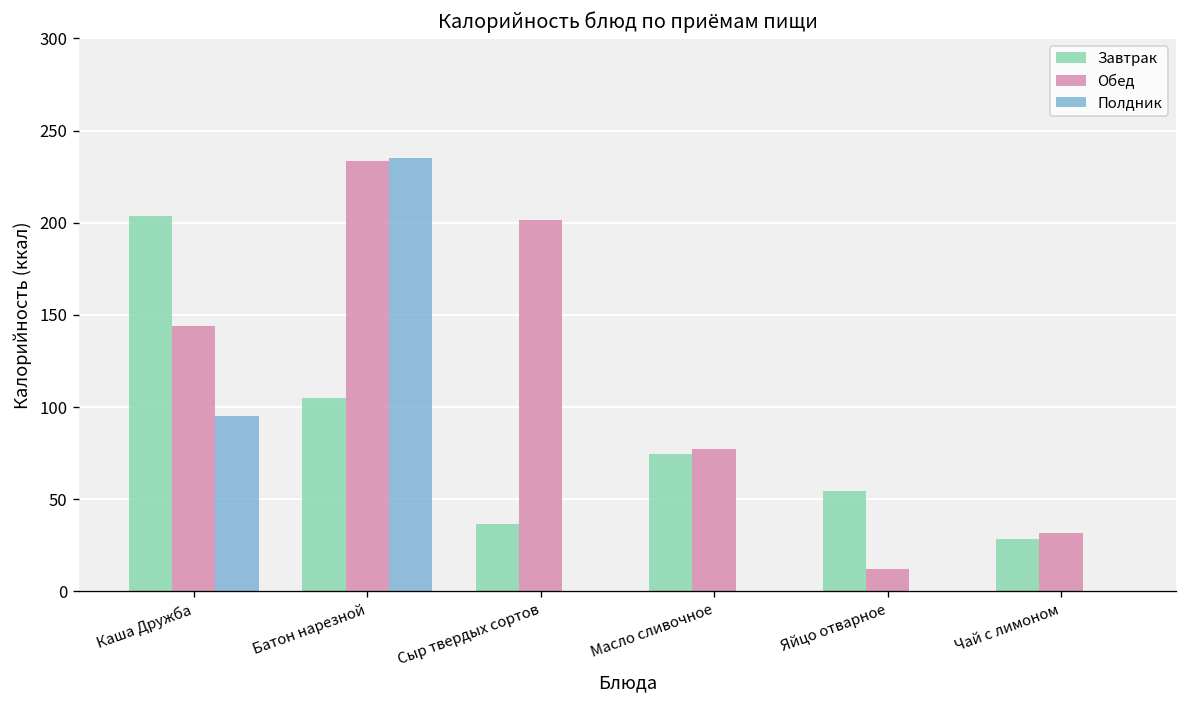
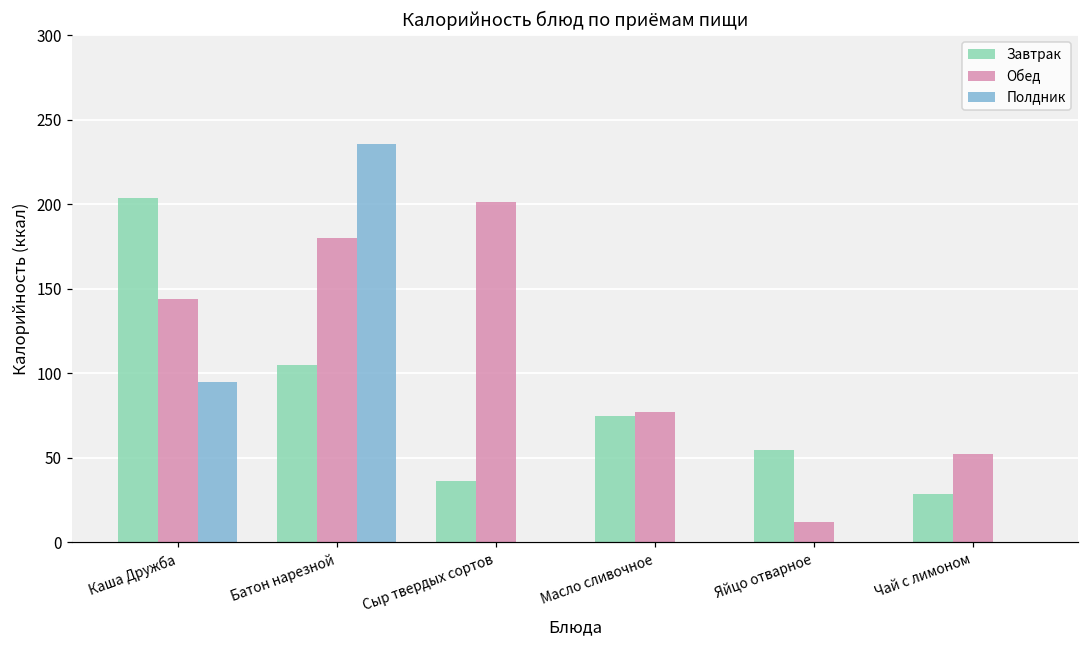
  {
    "Обед": {
      "Каша Дружба": 144,
-     "Батон нарезной": 234,
+     "Батон нарезной": 180,
      "Сыр твердых сортов": 201,
      "Масло сливочное": 77,
      "Яйцо отварное": 12,
-     "Чай с лимоном": 32
+     "Чай с лимоном": 52
    }
  }
